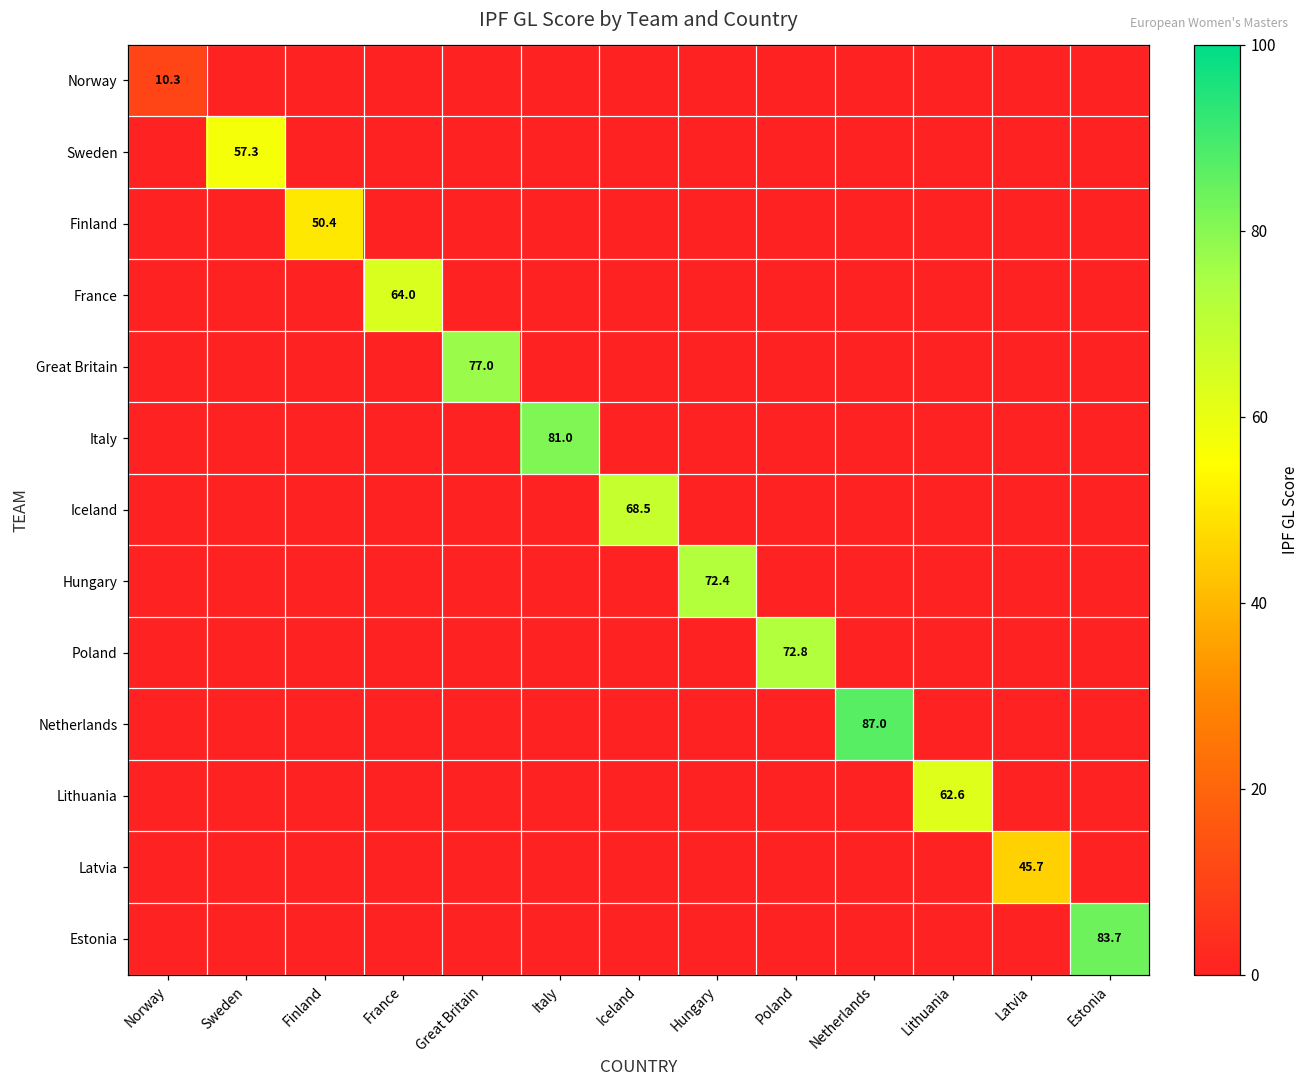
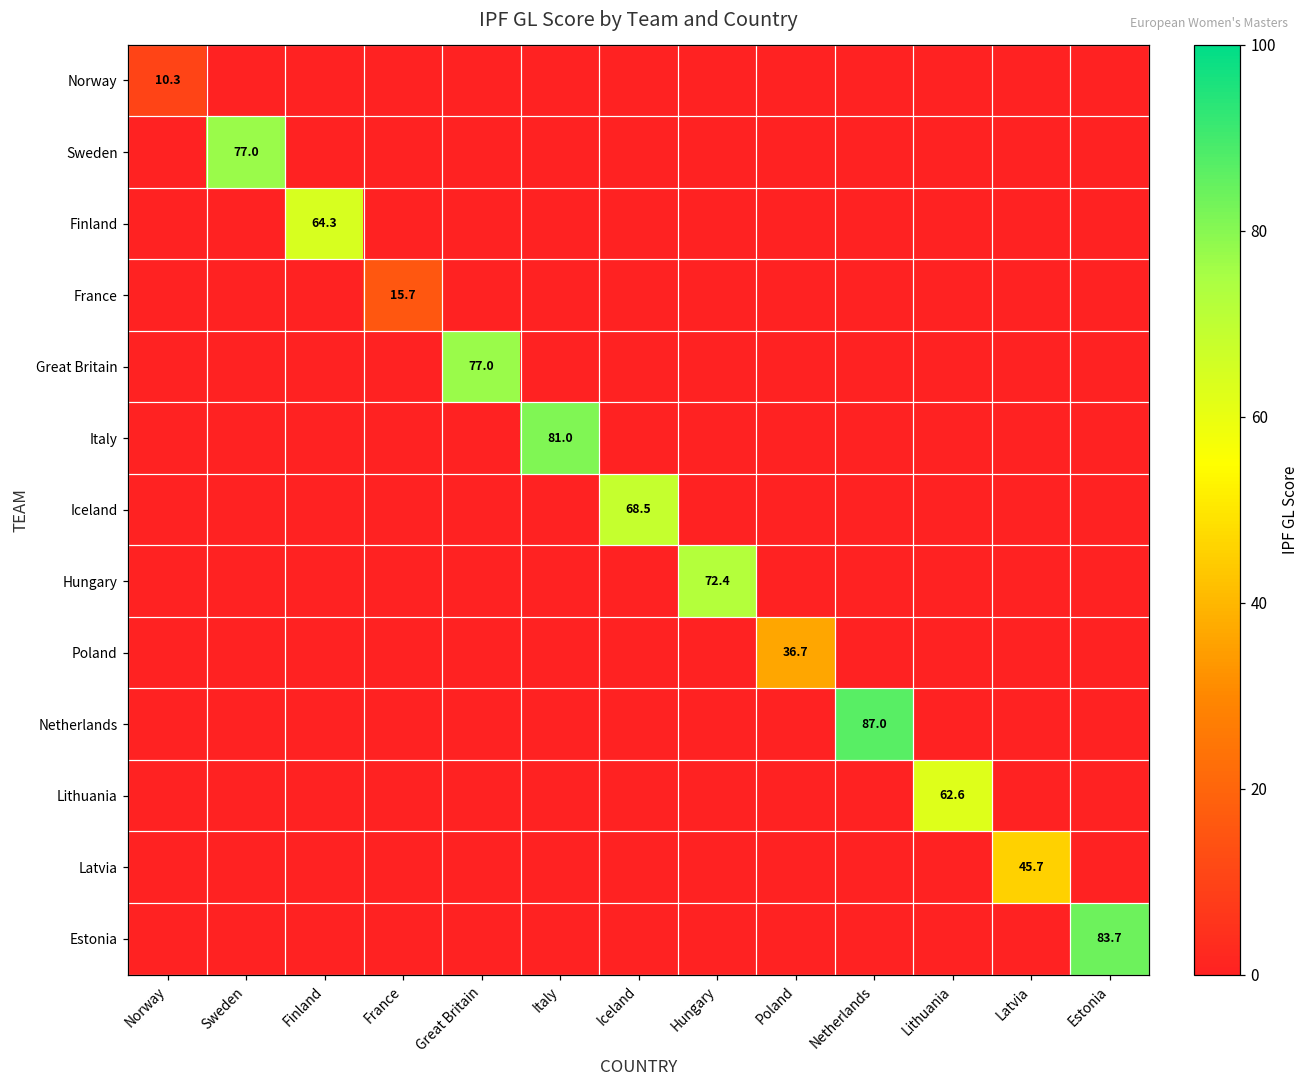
  {
    "Norway": {
      "Norway": 10.3
    },
    "Sweden": {
-     "Sweden": 57.3
+     "Sweden": 77.0
    },
    "Finland": {
-     "Finland": 50.4
+     "Finland": 64.3
    },
    "France": {
-     "France": 64.0
+     "France": 15.7
    },
    "Great Britain": {
      "Great Britain": 77.0
    },
    "Italy": {
      "Italy": 81.0
    },
    "Iceland": {
      "Iceland": 68.5
    },
    "Hungary": {
      "Hungary": 72.4
    },
    "Poland": {
-     "Poland": 72.8
+     "Poland": 36.7
    },
    "Netherlands": {
      "Netherlands": 87.0
    },
    "Lithuania": {
      "Lithuania": 62.6
    },
    "Latvia": {
      "Latvia": 45.7
    },
    "Estonia": {
      "Estonia": 83.7
    }
  }
